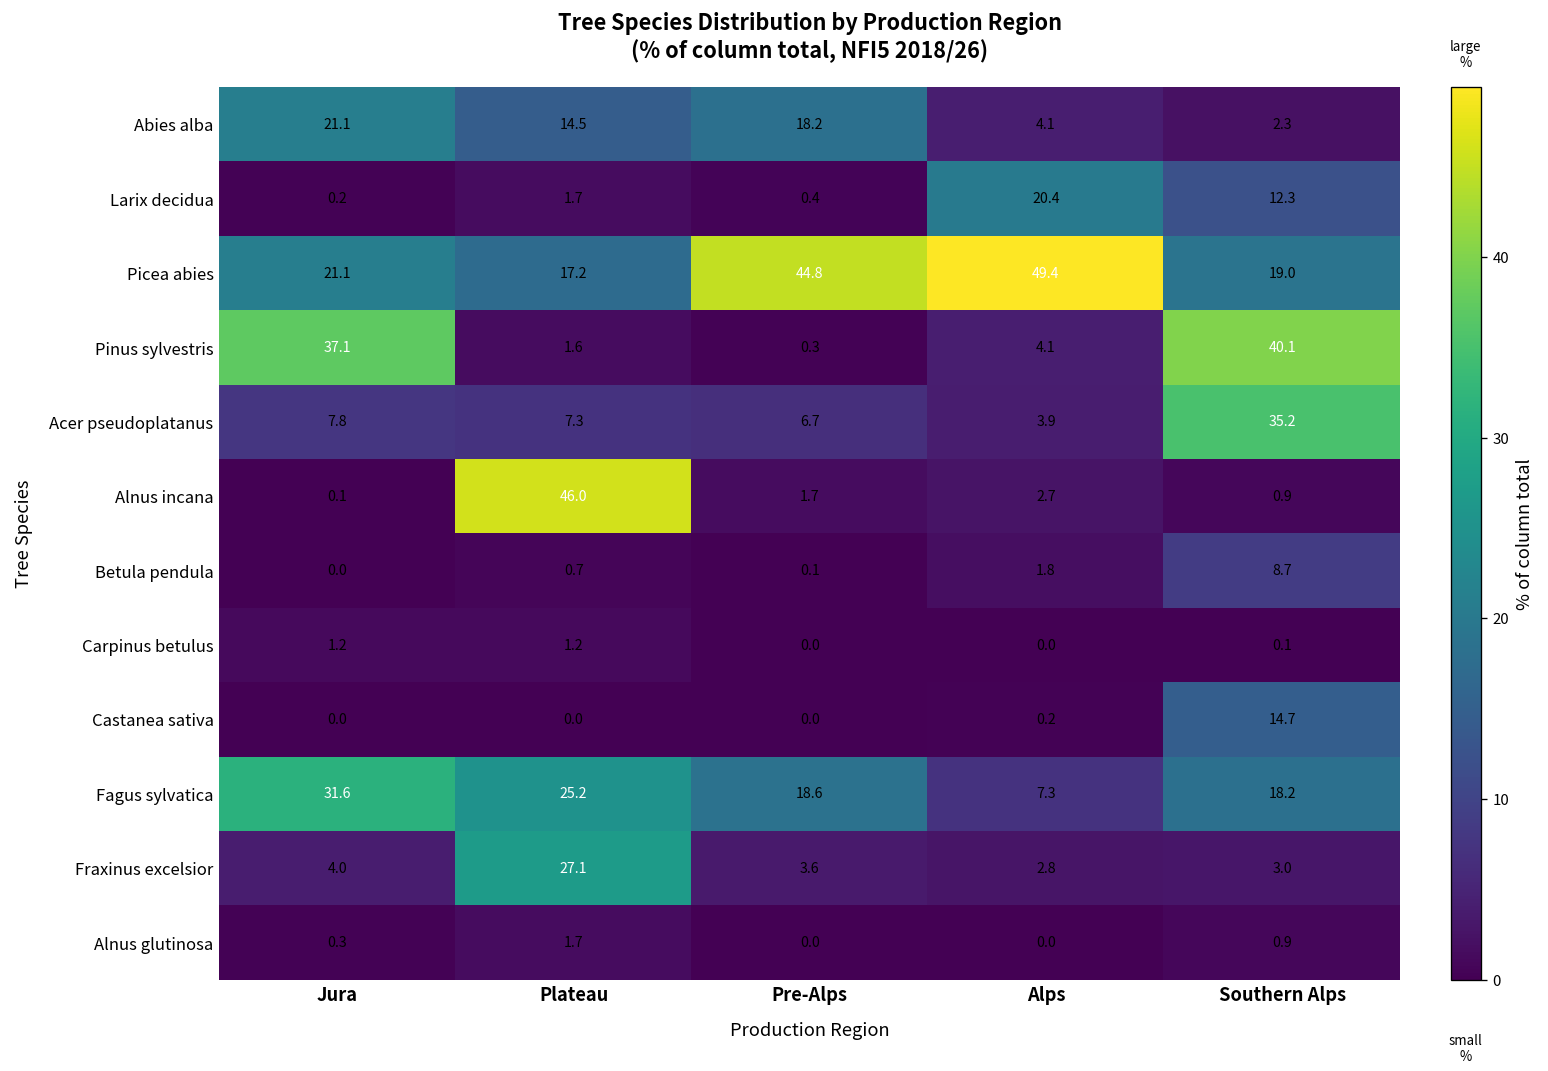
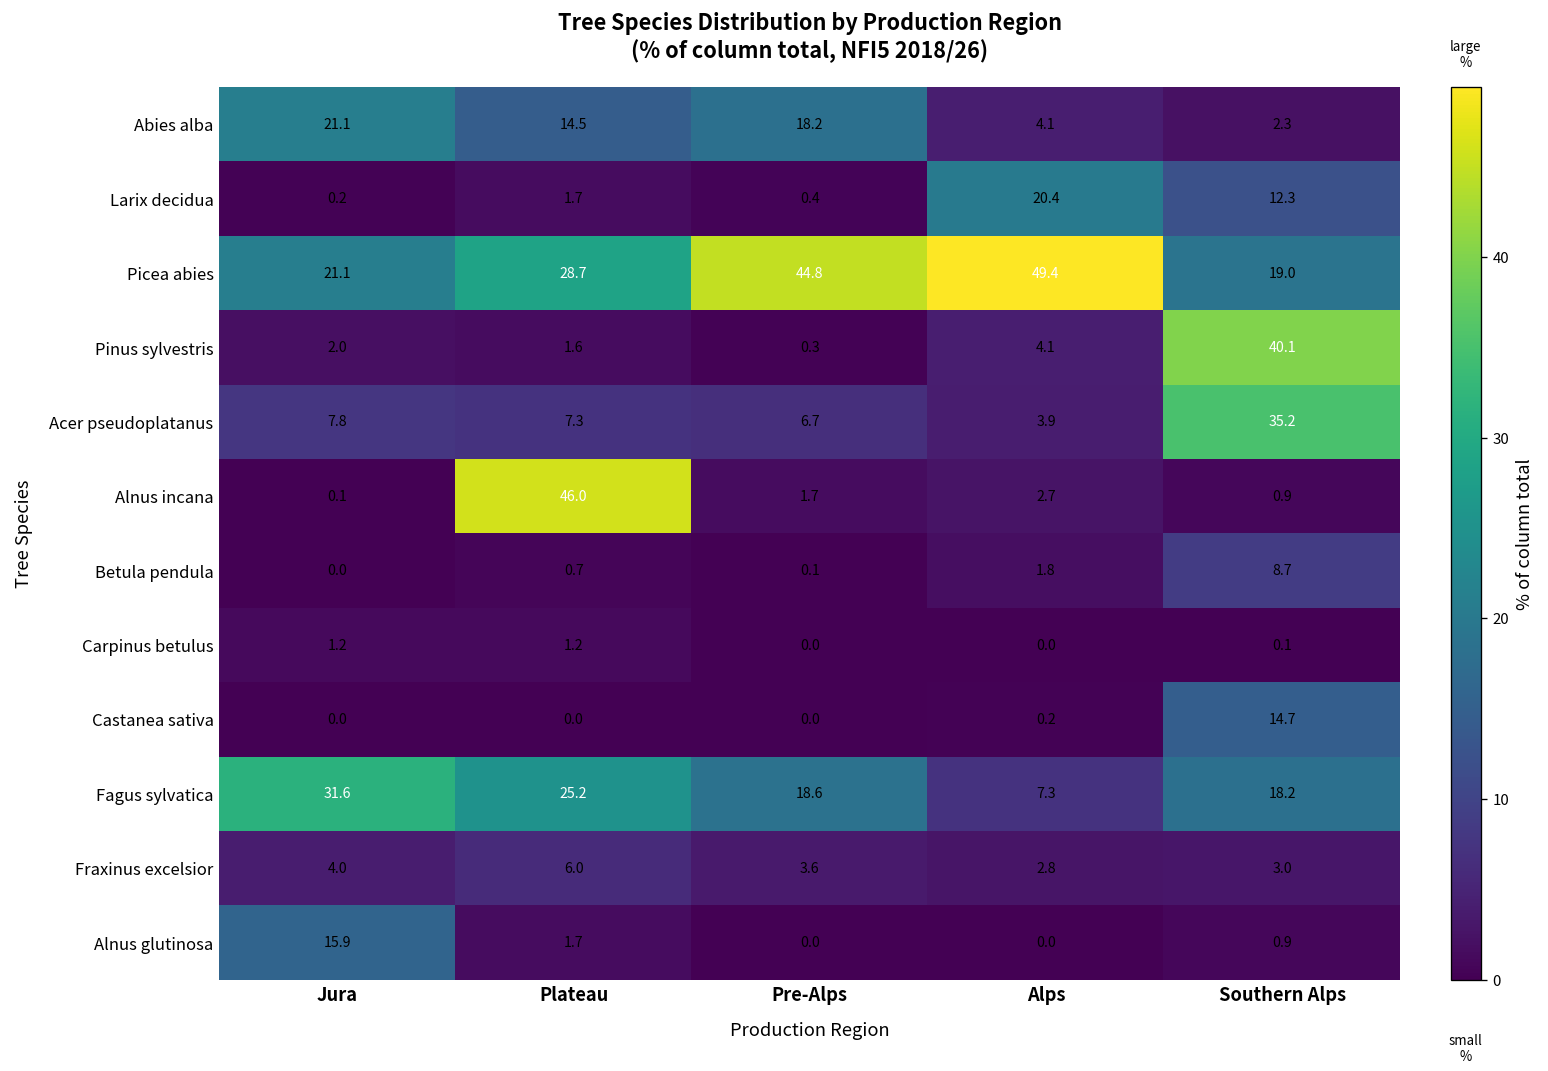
  {
    "Abies alba": {
      "Jura": 21.1,
      "Plateau": 14.5,
      "Pre-Alps": 18.2,
      "Alps": 4.1,
      "Southern Alps": 2.3
    },
    "Larix decidua": {
      "Jura": 0.2,
      "Plateau": 1.7,
      "Pre-Alps": 0.4,
      "Alps": 20.4,
      "Southern Alps": 12.3
    },
    "Picea abies": {
      "Jura": 21.1,
-     "Plateau": 17.2,
+     "Plateau": 28.7,
      "Pre-Alps": 44.8,
      "Alps": 49.4,
      "Southern Alps": 19.0
    },
    "Pinus sylvestris": {
-     "Jura": 37.1,
+     "Jura": 2.0,
      "Plateau": 1.6,
      "Pre-Alps": 0.3,
      "Alps": 4.1,
      "Southern Alps": 40.1
    },
    "Acer pseudoplatanus": {
      "Jura": 7.8,
      "Plateau": 7.3,
      "Pre-Alps": 6.7,
      "Alps": 3.9,
      "Southern Alps": 35.2
    },
    "Alnus incana": {
      "Jura": 0.1,
      "Plateau": 46.0,
      "Pre-Alps": 1.7,
      "Alps": 2.7,
      "Southern Alps": 0.9
    },
    "Betula pendula": {
      "Jura": 0.0,
      "Plateau": 0.7,
      "Pre-Alps": 0.1,
      "Alps": 1.8,
      "Southern Alps": 8.7
    },
    "Carpinus betulus": {
      "Jura": 1.2,
      "Plateau": 1.2,
      "Pre-Alps": 0.0,
      "Alps": 0.0,
      "Southern Alps": 0.1
    },
    "Castanea sativa": {
      "Jura": 0.0,
      "Plateau": 0.0,
      "Pre-Alps": 0.0,
      "Alps": 0.2,
      "Southern Alps": 14.7
    },
    "Fagus sylvatica": {
      "Jura": 31.6,
      "Plateau": 25.2,
      "Pre-Alps": 18.6,
      "Alps": 7.3,
      "Southern Alps": 18.2
    },
    "Fraxinus excelsior": {
      "Jura": 4.0,
-     "Plateau": 27.1,
+     "Plateau": 6.0,
      "Pre-Alps": 3.6,
      "Alps": 2.8,
      "Southern Alps": 3.0
    },
    "Alnus glutinosa": {
-     "Jura": 0.3,
+     "Jura": 15.9,
      "Plateau": 1.7,
      "Pre-Alps": 0.0,
      "Alps": 0.0,
      "Southern Alps": 0.9
    }
  }
